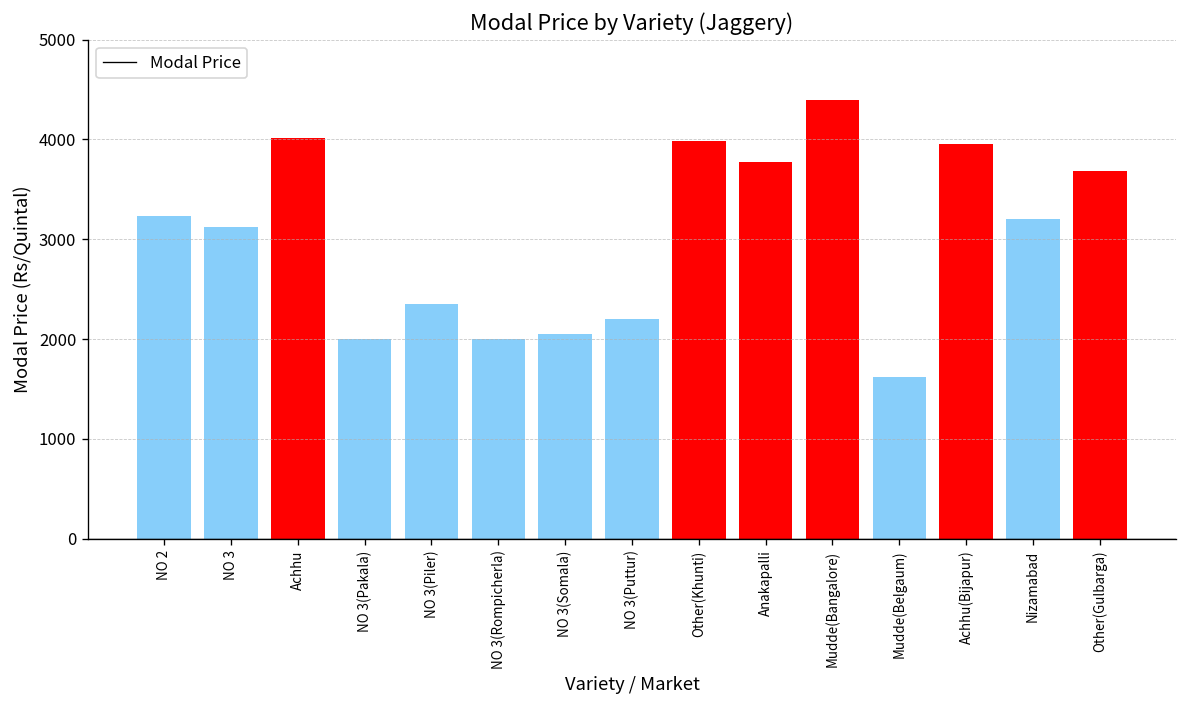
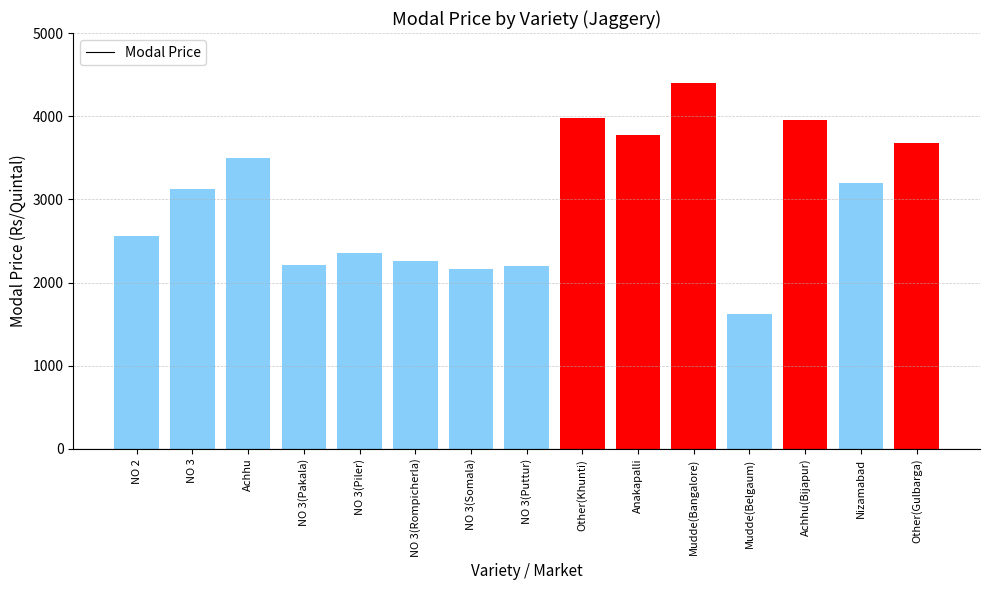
  {
-   "NO 2": 3200,
+   "NO 2": 2600,
    "NO 3": 3100,
-   "Achhu": 4000,
-   "NO 3(Pakala)": 2000,
+   "Achhu": 3500,
+   "NO 3(Pakala)": 2200,
    "NO 3(Piler)": 2400,
-   "NO 3(Rompicherla)": 2000,
-   "NO 3(Somala)": 2100,
+   "NO 3(Rompicherla)": 2300,
+   "NO 3(Somala)": 2200,
    "NO 3(Puttur)": 2200,
    "Other(Khunti)": 4000,
    "Anakapalli": 3800,
    "Mudde(Bangalore)": 4400,
    "Mudde(Belgaum)": 1600,
    "Achhu(Bijapur)": 4000,
    "Nizamabad": 3200,
    "Other(Gulbarga)": 3700
  }
